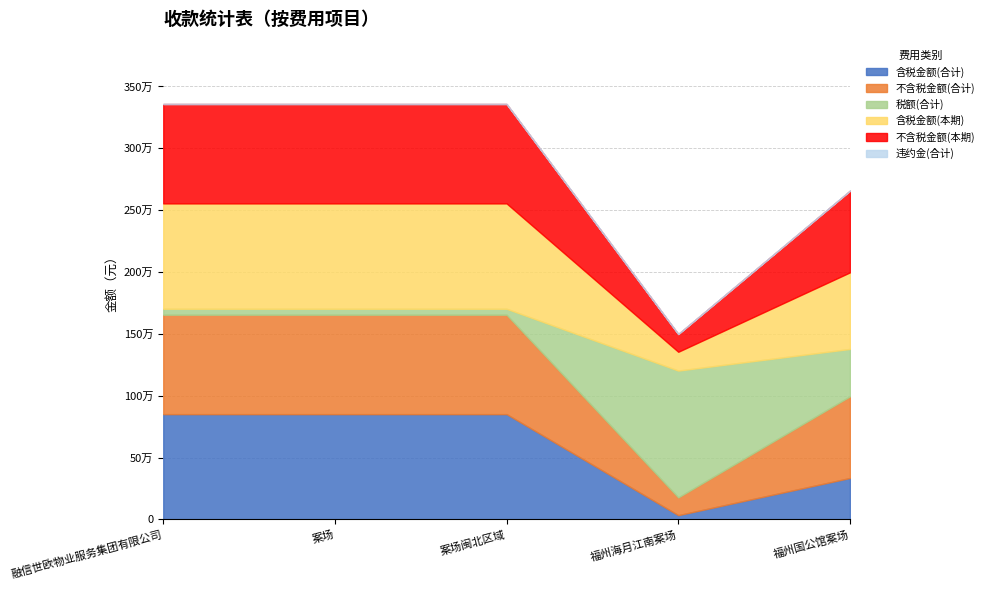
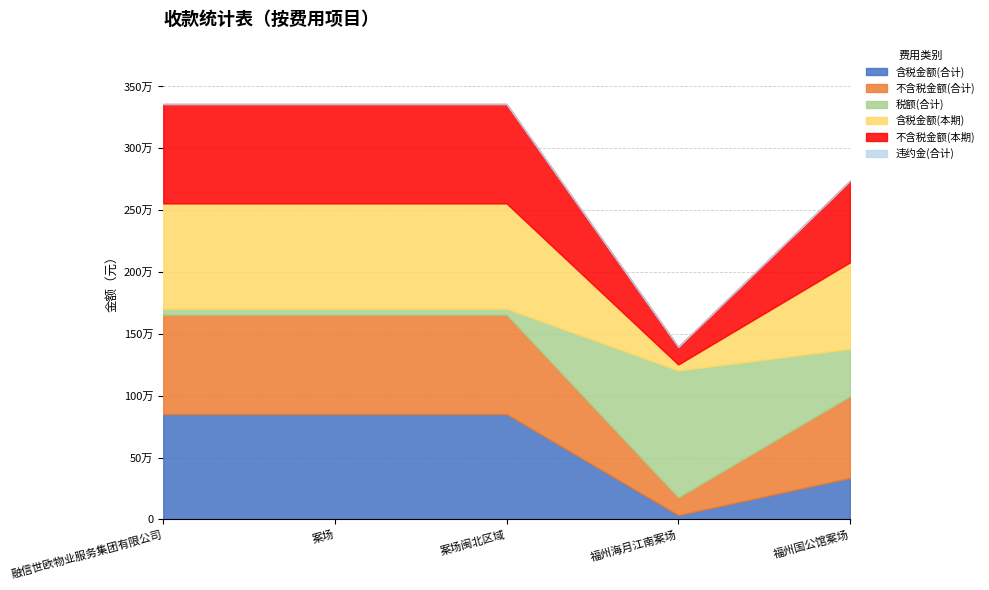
  {
    "含税金额(合计)": {
      "融信世欧物业服务集团有限公司": "85万",
      "案场": "85万",
      "案场闽北区域": "85万",
      "福州海月江南案场": "4万",
      "福州国公馆案场": "34万"
    },
    "不含税金额(合计)": {
      "融信世欧物业服务集团有限公司": "80万",
      "案场": "80万",
      "案场闽北区域": "80万",
      "福州海月江南案场": "14万",
      "福州国公馆案场": "66万"
    },
    "税额(合计)": {
      "融信世欧物业服务集团有限公司": "5万",
      "案场": "5万",
      "案场闽北区域": "5万",
      "福州海月江南案场": "103万",
      "福州国公馆案场": "38万"
    },
    "含税金额(本期)": {
      "融信世欧物业服务集团有限公司": "85万",
      "案场": "85万",
      "案场闽北区域": "85万",
-     "福州海月江南案场": "15万",
-     "福州国公馆案场": "62万"
+     "福州海月江南案场": "5万",
+     "福州国公馆案场": "70万"
    }
  }
